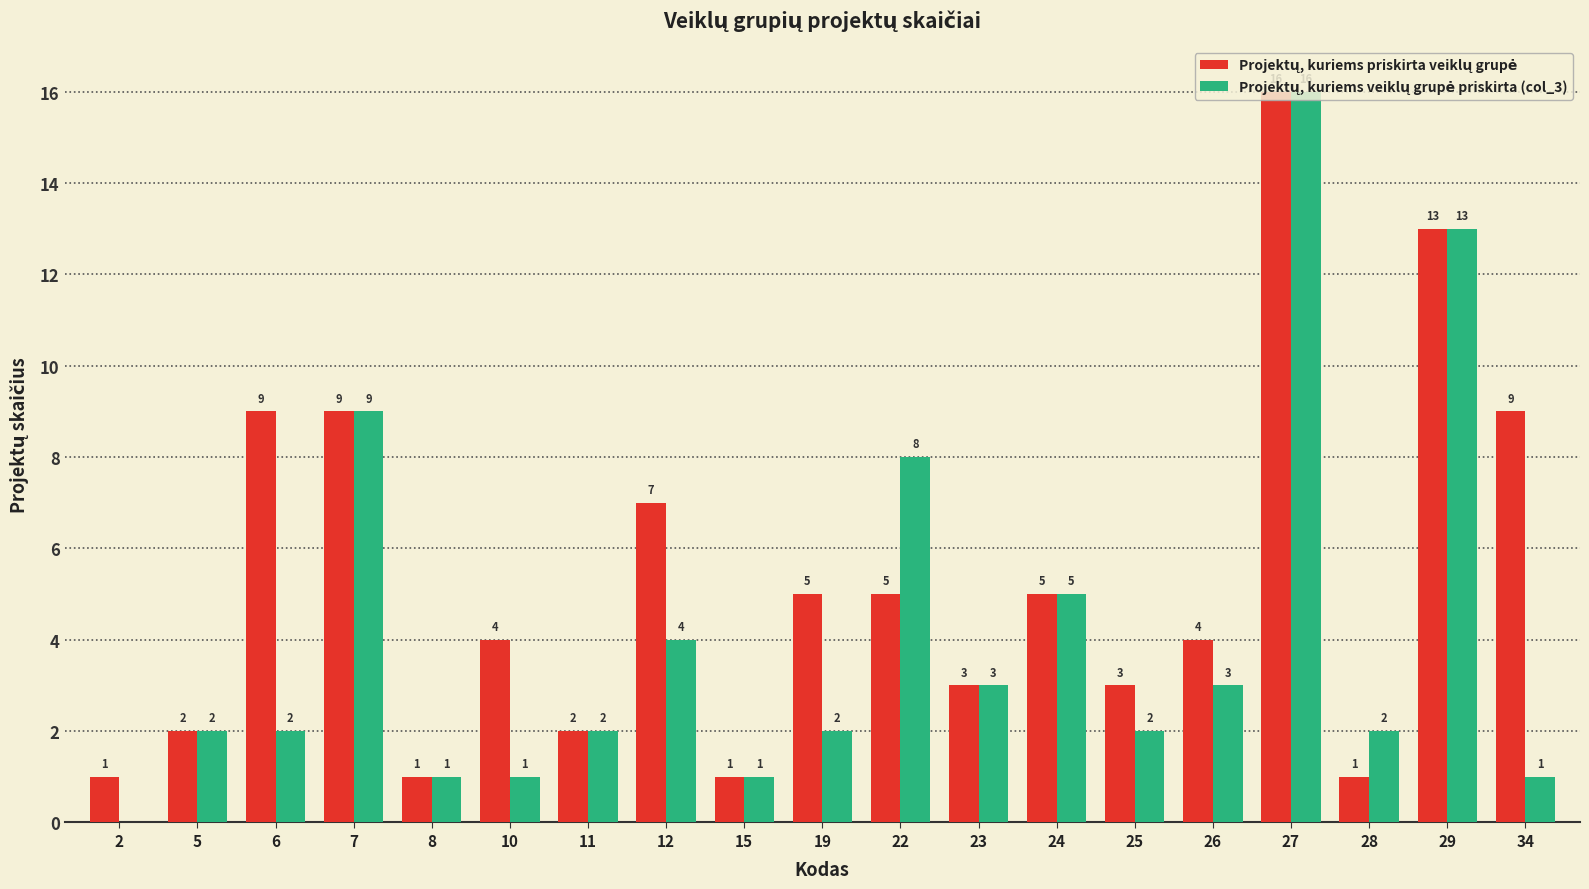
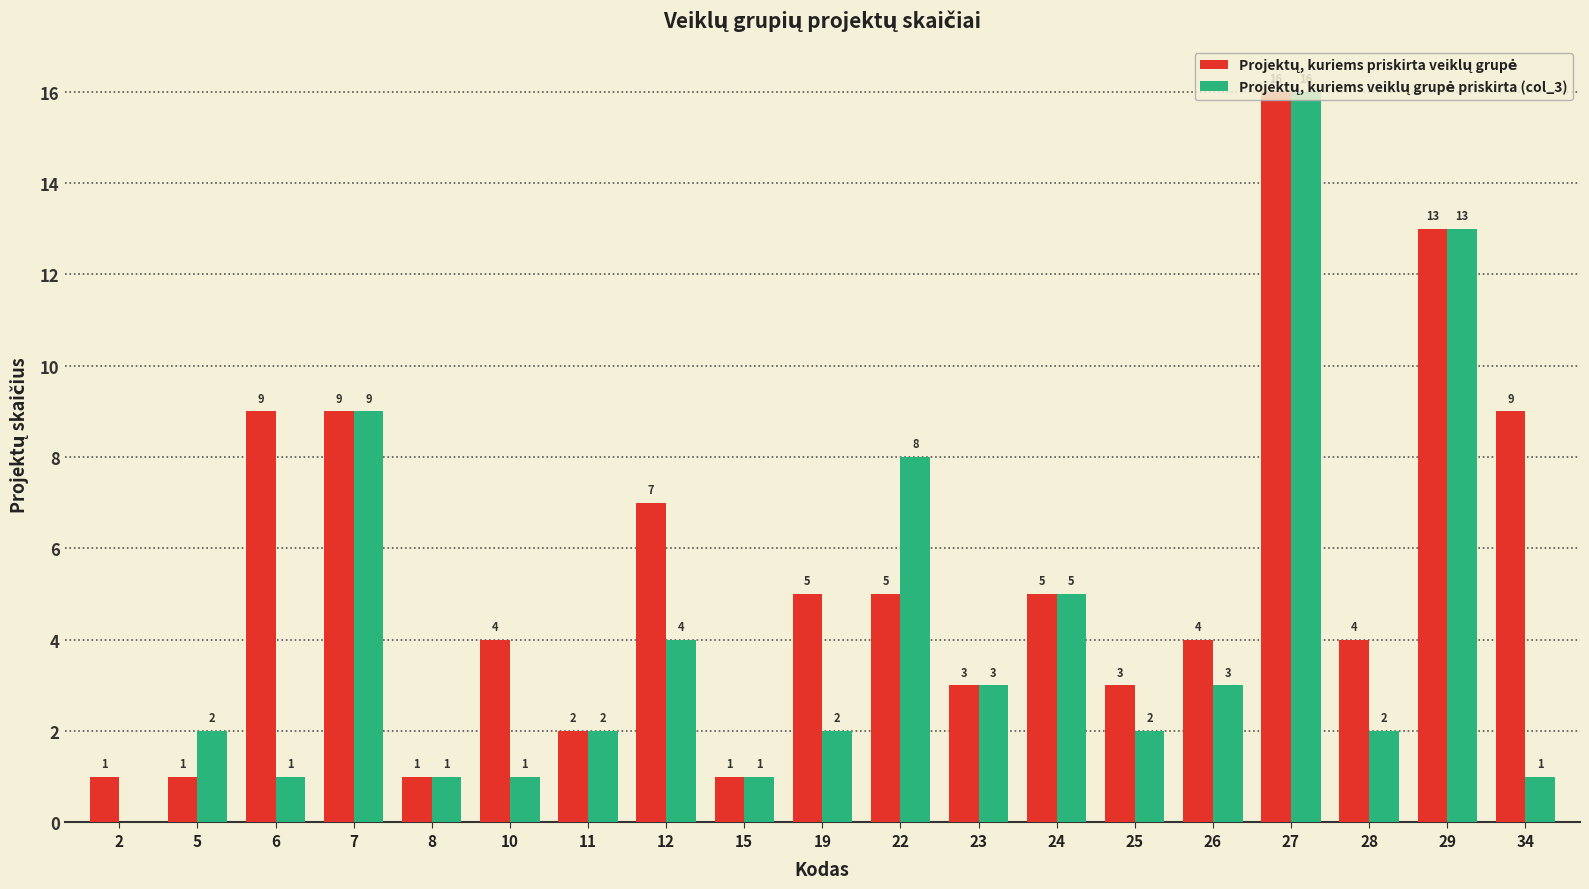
  {
    "Projektų, kuriems priskirta veiklų grupė": {
      "2": 1,
-     "5": 2,
+     "5": 1,
      "6": 9,
      "7": 9,
      "8": 1,
      "10": 4,
      "11": 2,
      "12": 7,
      "15": 1,
      "19": 5,
      "22": 5,
      "23": 3,
      "24": 5,
      "25": 3,
      "26": 4,
-     "28": 1,
+     "28": 4,
      "29": 13,
      "34": 9
    },
    "Projektų, kuriems veiklų grupė priskirta (col_3)": {
      "5": 2,
-     "6": 2,
+     "6": 1,
      "7": 9,
      "8": 1,
      "10": 1,
      "11": 2,
      "12": 4,
      "15": 1,
      "19": 2,
      "22": 8,
      "23": 3,
      "24": 5,
      "25": 2,
      "26": 3,
      "28": 2,
      "29": 13,
      "34": 1
    }
  }
